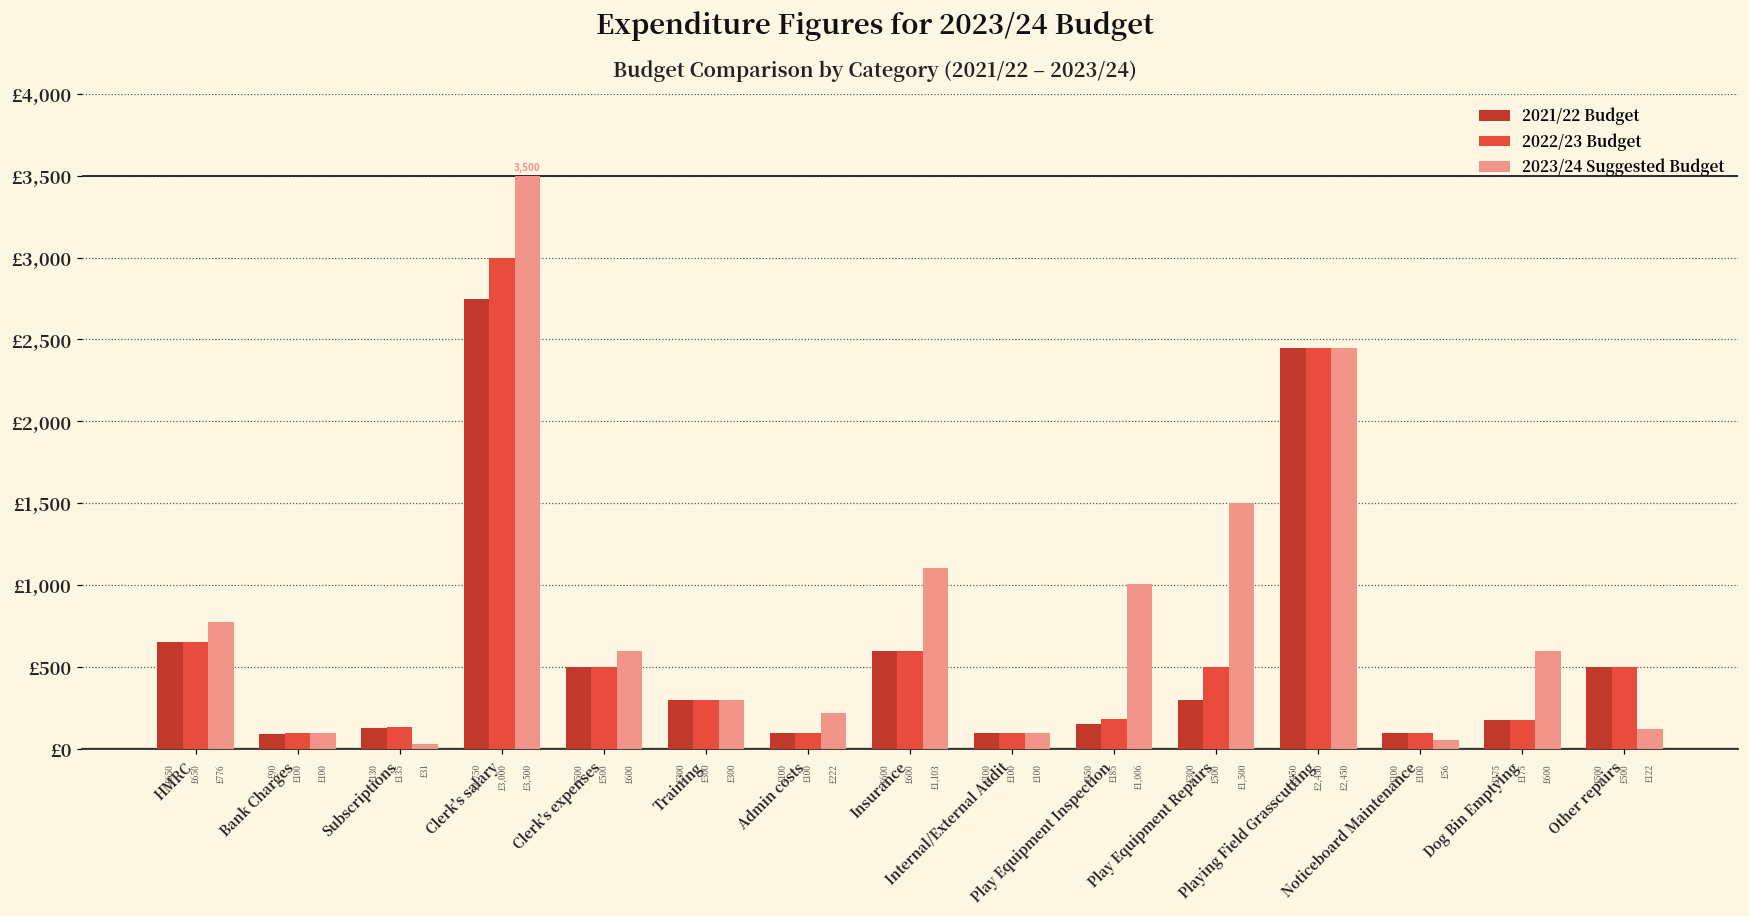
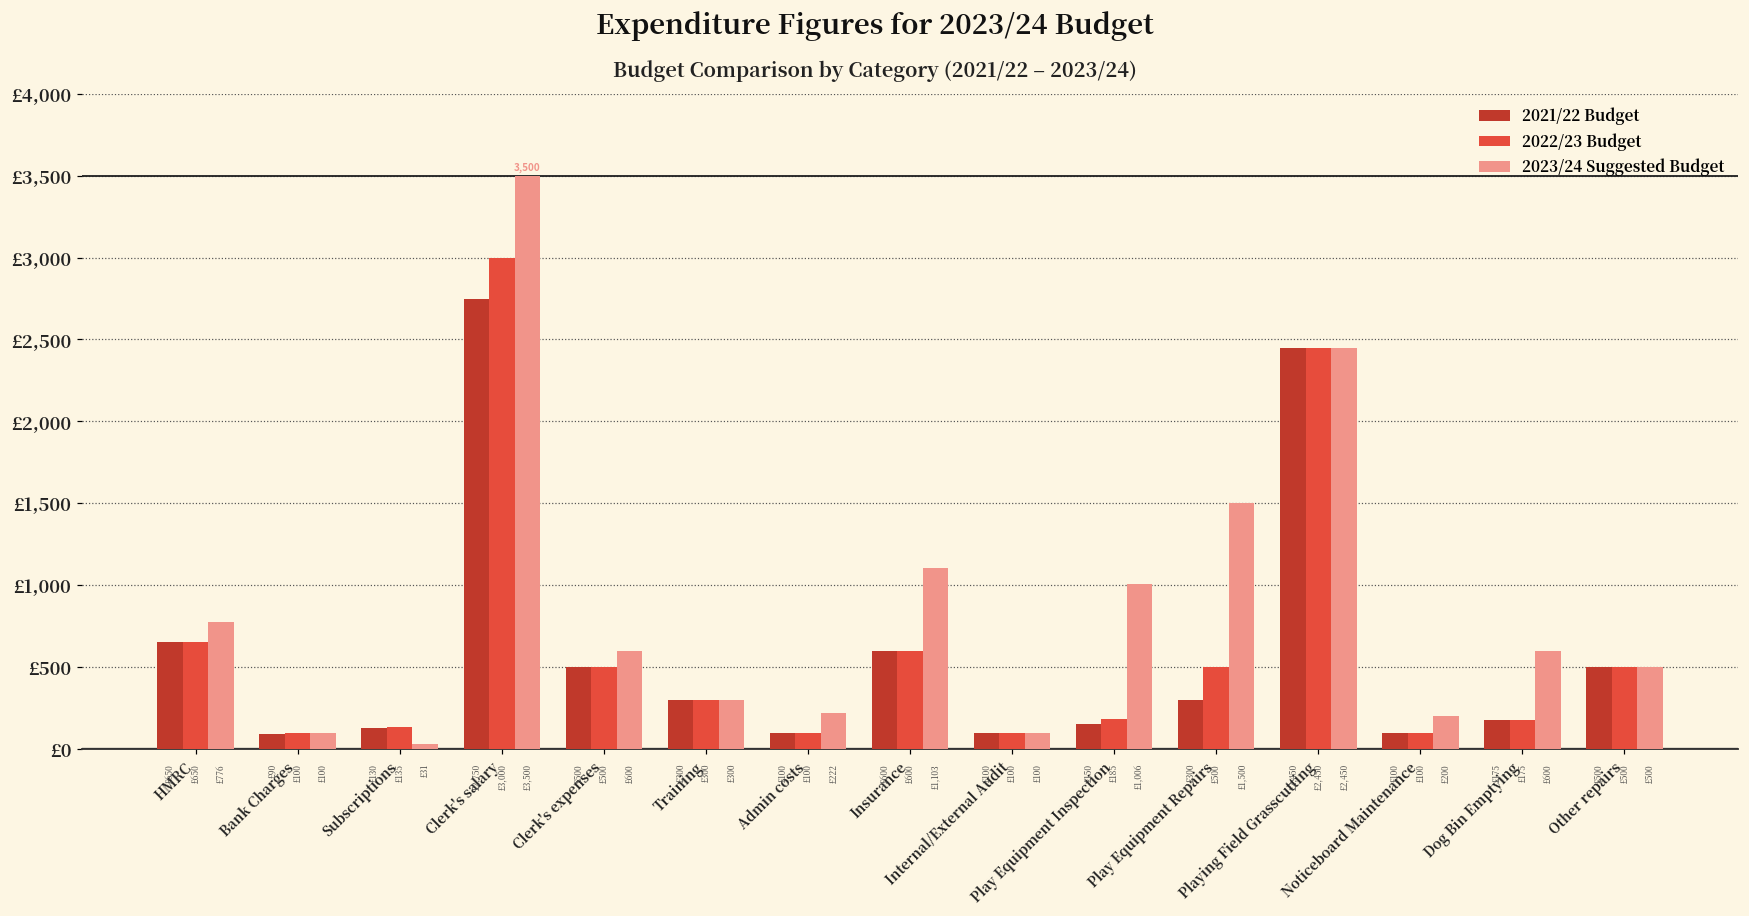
  {
    "2023/24 Suggested Budget": {
      "Subscriptions": "£31",
      "Clerk's salary": "3,500",
-     "Noticeboard Maintenance": "£56",
-     "Other repairs": "£122"
+     "Noticeboard Maintenance": "£200",
+     "Other repairs": "£500"
    }
  }
